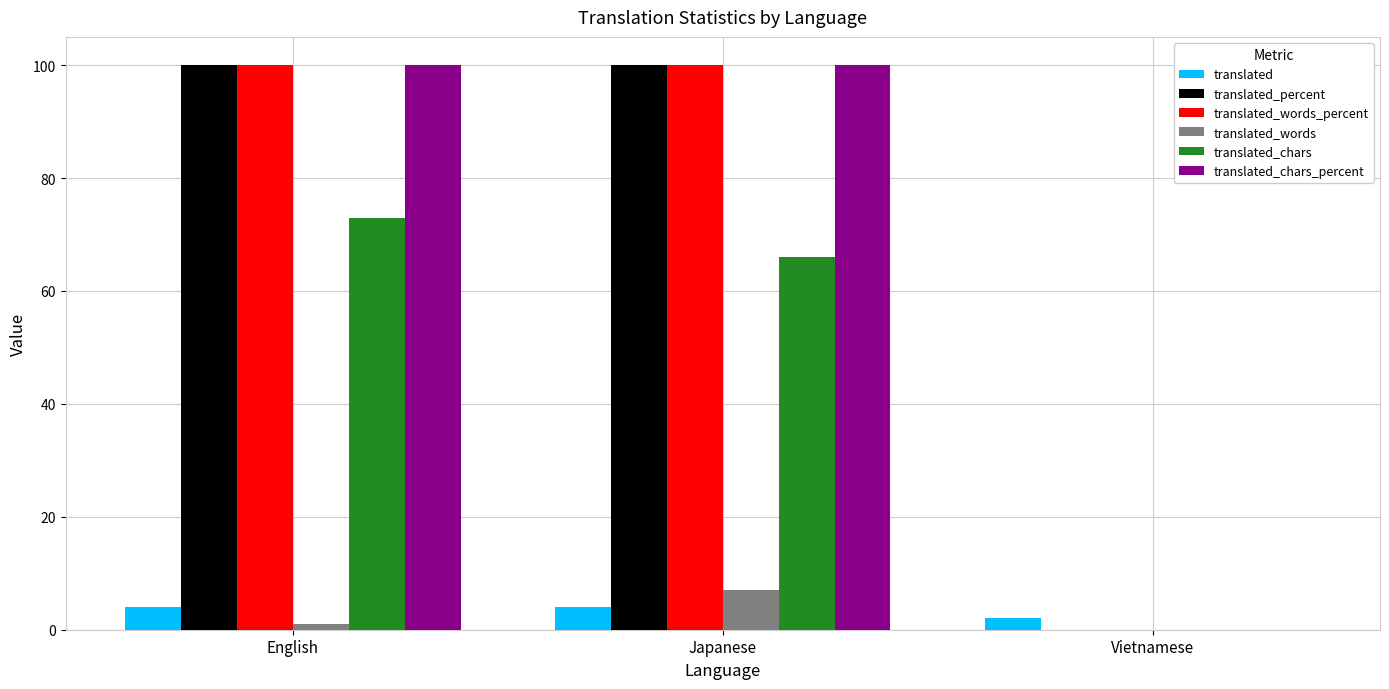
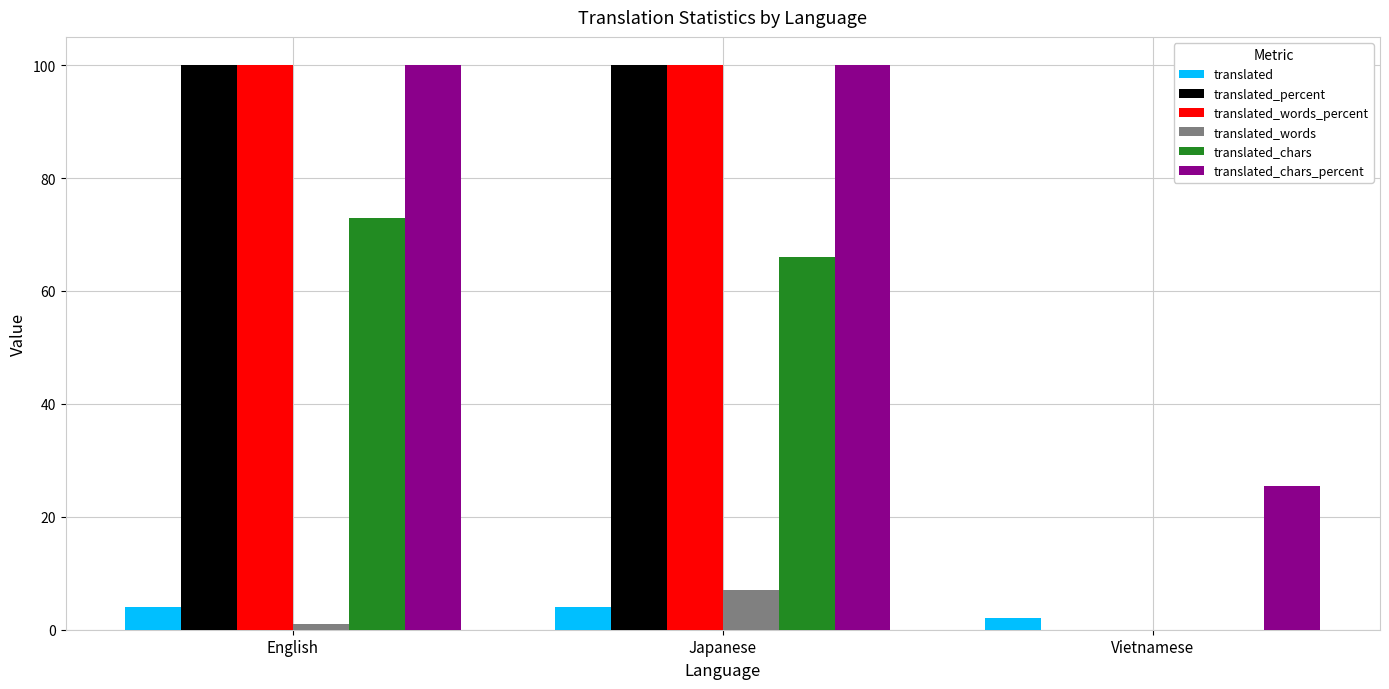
  {
    "translated": {
      "English": 4,
      "Japanese": 4,
      "Vietnamese": 2
    },
    "translated_percent": {
      "English": 100,
      "Japanese": 100,
      "Vietnamese": 0
    },
    "translated_words_percent": {
      "English": 100,
      "Japanese": 100,
      "Vietnamese": 0
    },
    "translated_words": {
      "English": 1,
      "Japanese": 7,
      "Vietnamese": 0
    },
    "translated_chars": {
      "English": 73,
      "Japanese": 66,
      "Vietnamese": 0
    },
    "translated_chars_percent": {
      "English": 100,
      "Japanese": 100,
-     "Vietnamese": 0
+     "Vietnamese": 26
    }
  }
